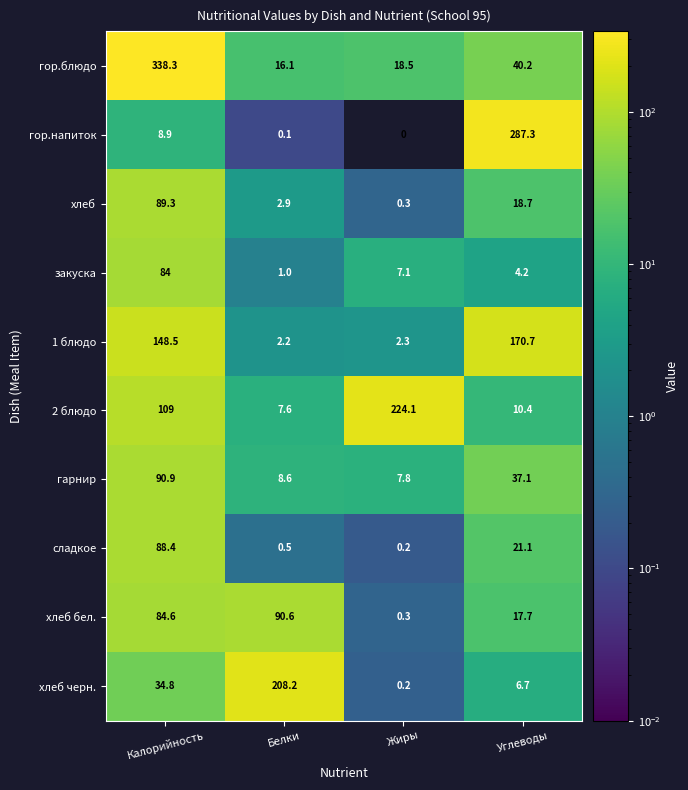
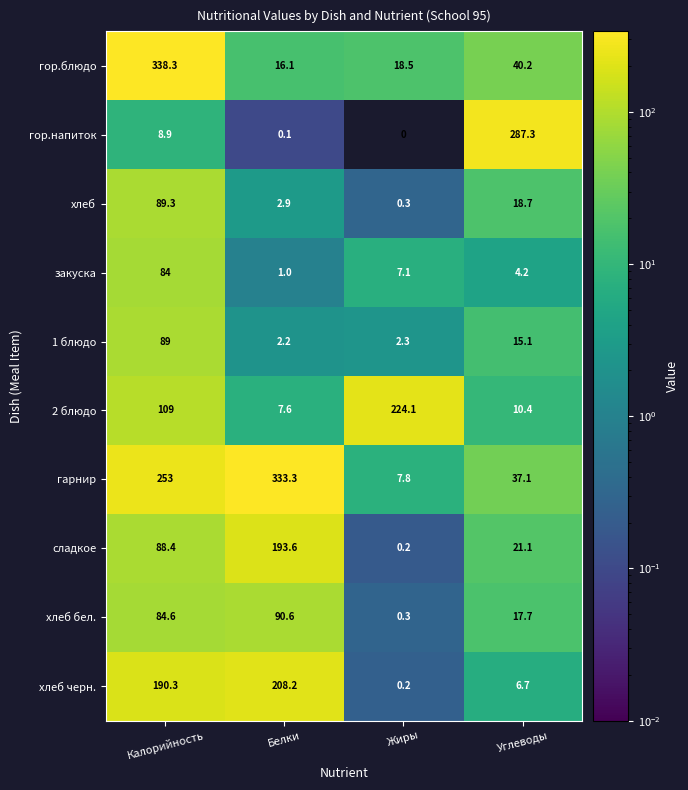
  {
    "гор.блюдо": {
      "Калорийность": 338.3,
      "Белки": 16.1,
      "Жиры": 18.5,
      "Углеводы": 40.2
    },
    "гор.напиток": {
      "Калорийность": 8.9,
      "Белки": 0.1,
      "Углеводы": 287.3
    },
    "хлеб": {
      "Калорийность": 89.3,
      "Белки": 2.9,
      "Жиры": 0.3,
      "Углеводы": 18.7
    },
    "закуска": {
      "Калорийность": 84,
      "Белки": 1.0,
      "Жиры": 7.1,
      "Углеводы": 4.2
    },
    "1 блюдо": {
-     "Калорийность": 148.5,
+     "Калорийность": 89,
      "Белки": 2.2,
      "Жиры": 2.3,
-     "Углеводы": 170.7
+     "Углеводы": 15.1
    },
    "2 блюдо": {
      "Калорийность": 109,
      "Белки": 7.6,
      "Жиры": 224.1,
      "Углеводы": 10.4
    },
    "гарнир": {
-     "Калорийность": 90.9,
-     "Белки": 8.6,
+     "Калорийность": 253,
+     "Белки": 333.3,
      "Жиры": 7.8,
      "Углеводы": 37.1
    },
    "сладкое": {
      "Калорийность": 88.4,
-     "Белки": 0.5,
+     "Белки": 193.6,
      "Жиры": 0.2,
      "Углеводы": 21.1
    },
    "хлеб бел.": {
      "Калорийность": 84.6,
      "Белки": 90.6,
      "Жиры": 0.3,
      "Углеводы": 17.7
    },
    "хлеб черн.": {
-     "Калорийность": 34.8,
+     "Калорийность": 190.3,
      "Белки": 208.2,
      "Жиры": 0.2,
      "Углеводы": 6.7
    }
  }
